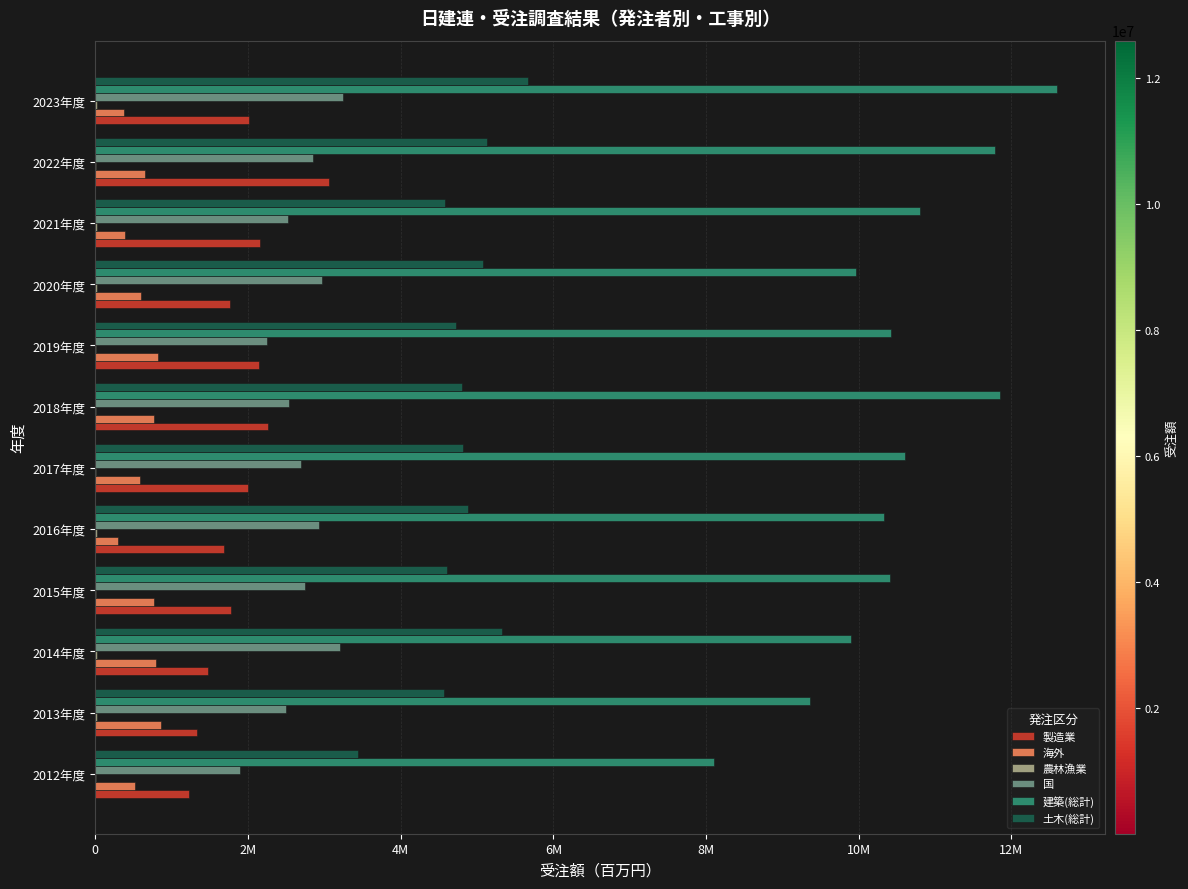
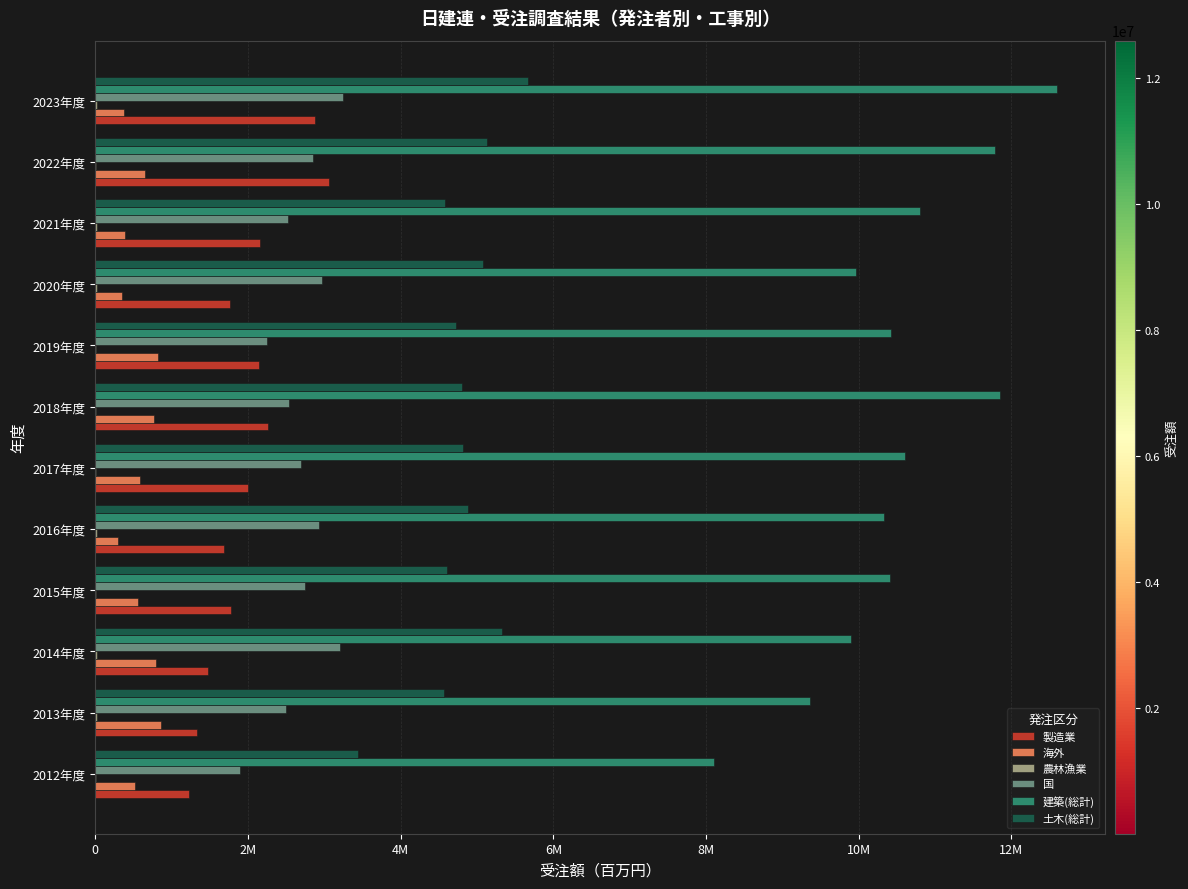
  {
    "製造業": {
-     "2023年度": 2000000,
+     "2023年度": 2900000,
      "2022年度": 3100000,
      "2021年度": 2200000,
      "2020年度": 1800000,
      "2019年度": 2100000,
      "2018年度": 2300000,
      "2017年度": 2000000,
      "2016年度": 1700000,
      "2015年度": 1800000,
      "2014年度": 1500000,
      "2013年度": 1300000,
      "2012年度": 1200000
    },
    "海外": {
      "2023年度": 400000,
      "2022年度": 700000,
      "2021年度": 400000,
-     "2020年度": 600000,
+     "2020年度": 400000,
      "2019年度": 800000,
      "2018年度": 800000,
      "2017年度": 600000,
      "2016年度": 300000,
-     "2015年度": 800000,
+     "2015年度": 600000,
      "2014年度": 800000,
      "2013年度": 900000,
      "2012年度": 500000
    },
    "建築(総計)": {
      "2023年度": 12600000,
      "2022年度": 11800000,
      "2021年度": 10800000,
      "2020年度": 10000000,
      "2019年度": 10400000,
      "2018年度": 11800000,
      "2017年度": 10600000,
      "2016年度": 10300000,
      "2015年度": 10400000,
      "2014年度": 9900000,
      "2013年度": 9400000,
      "2012年度": 8100000
    },
    "土木(総計)": {
      "2023年度": 5700000,
      "2022年度": 5100000,
      "2021年度": 4600000,
      "2020年度": 5100000,
      "2019年度": 4700000,
      "2018年度": 4800000,
      "2017年度": 4800000,
      "2016年度": 4900000,
      "2015年度": 4600000,
      "2014年度": 5300000,
      "2013年度": 4600000,
      "2012年度": 3400000
    }
  }
